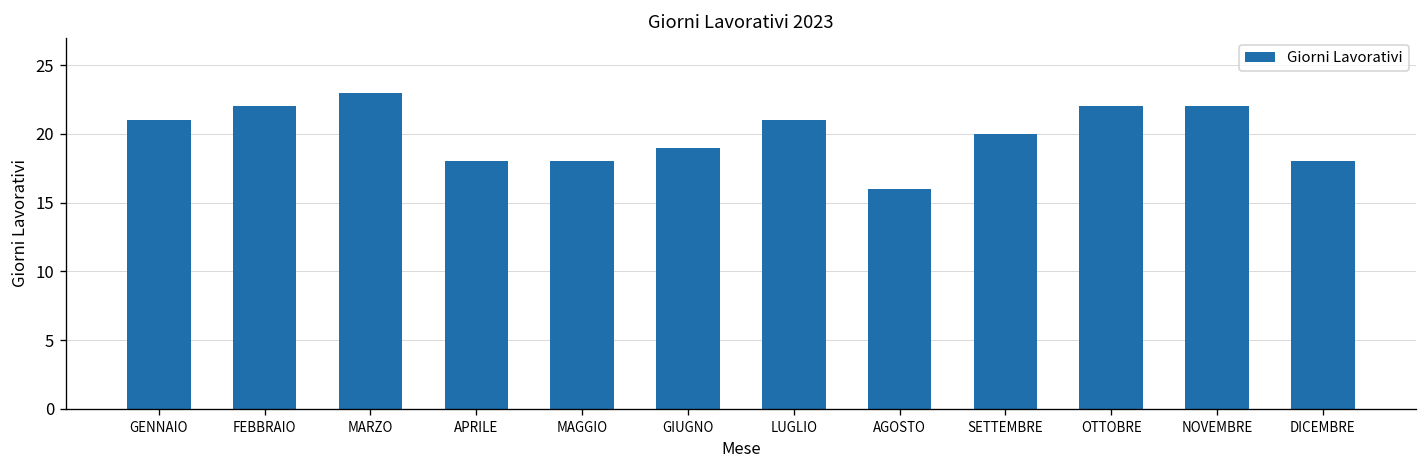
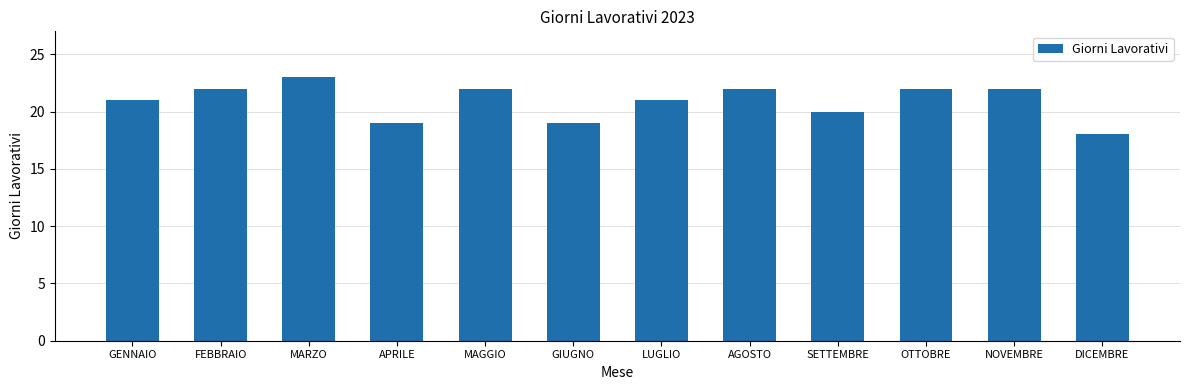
  {
    "GENNAIO": 21,
    "FEBBRAIO": 22,
    "MARZO": 23,
-   "APRILE": 18,
-   "MAGGIO": 18,
+   "APRILE": 19,
+   "MAGGIO": 22,
    "GIUGNO": 19,
    "LUGLIO": 21,
-   "AGOSTO": 16,
+   "AGOSTO": 22,
    "SETTEMBRE": 20,
    "OTTOBRE": 22,
    "NOVEMBRE": 22,
    "DICEMBRE": 18
  }
